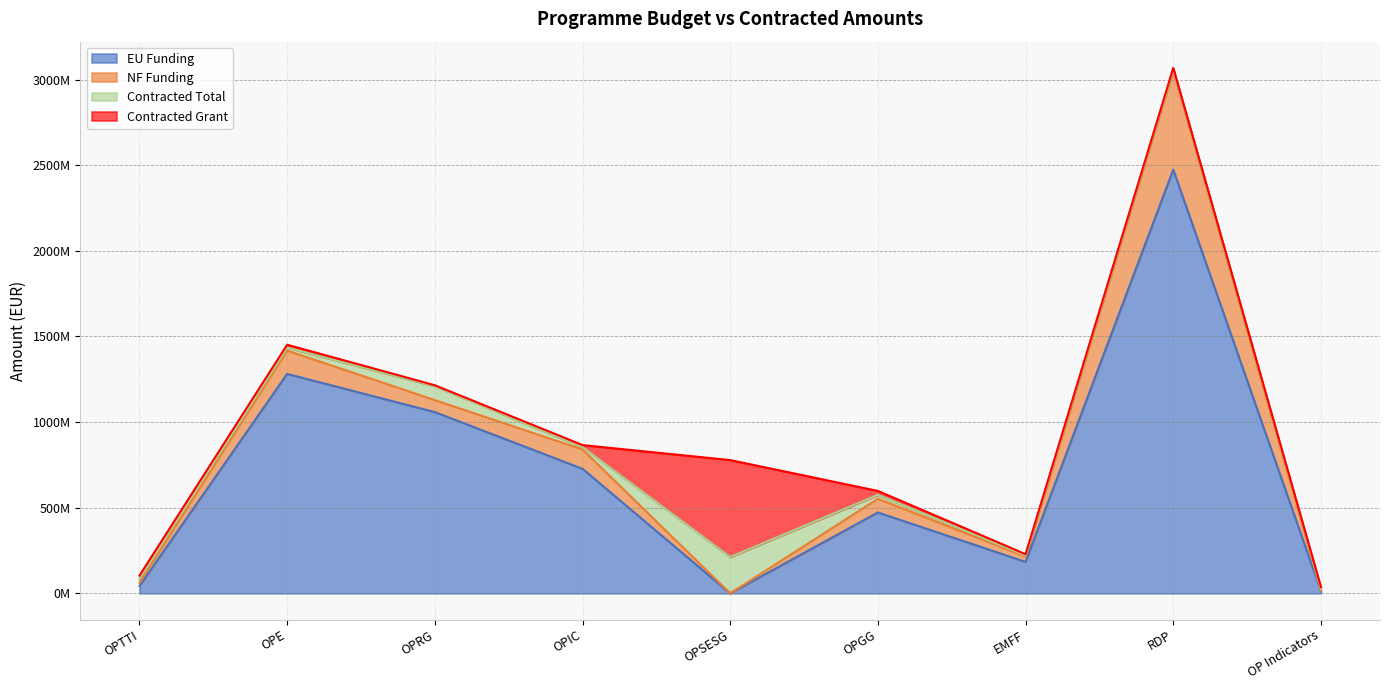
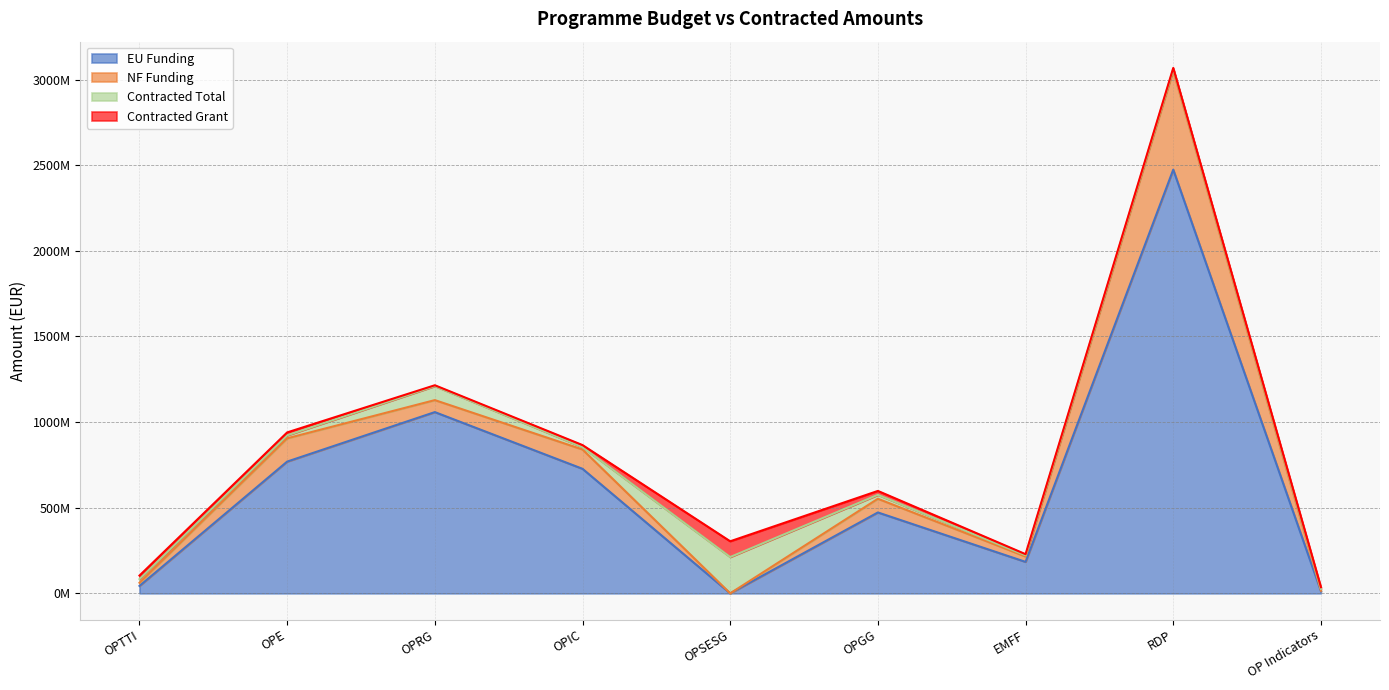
  {
    "EU Funding": {
      "OPTTI": 40000000,
-     "OPE": 1280000000,
+     "OPE": 770000000,
      "OPRG": 1060000000,
      "OPIC": 730000000,
      "OPGG": 470000000,
      "EMFF": 180000000,
      "RDP": 2470000000
    },
    "NF Funding": {
      "OPTTI": 20000000,
      "OPE": 140000000,
      "OPRG": 70000000,
      "OPGG": 80000000
    },
    "Contracted Total": {
      "OPTTI": 20000000,
      "OPE": 20000000,
      "OPSESG": 210000000,
      "OPGG": 20000000
    },
    "Contracted Grant": {
      "OPTTI": 20000000,
      "OPE": 20000000,
-     "OPSESG": 570000000,
+     "OPSESG": 90000000,
      "OPGG": 20000000
    }
  }
